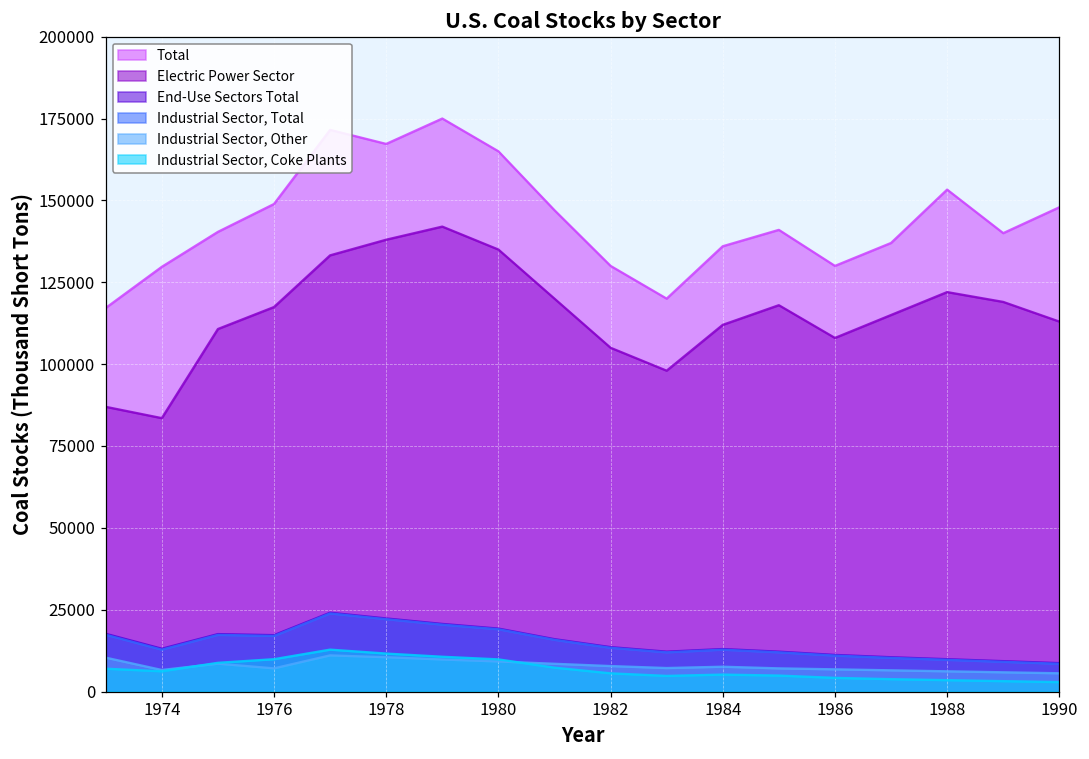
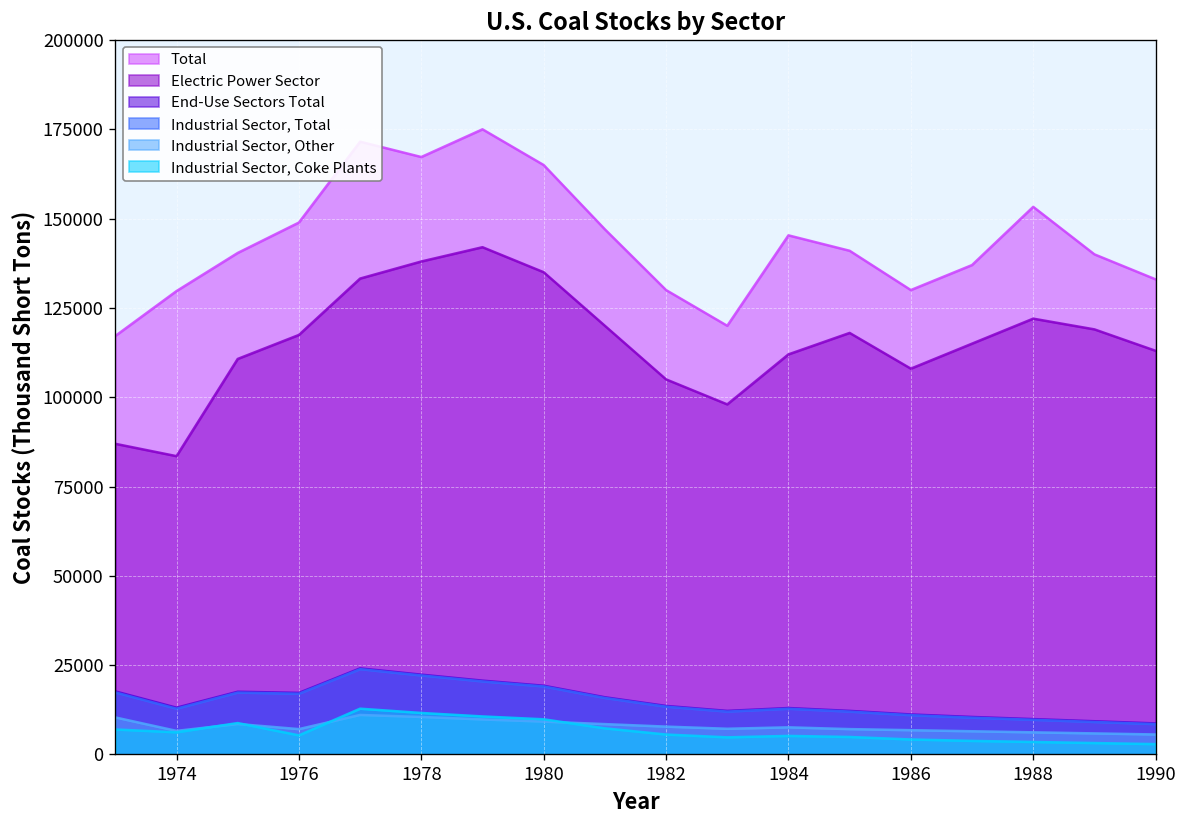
  {
    "Total": {
      "1974": 130000,
      "1976": 149000,
      "1978": 167000,
      "1980": 165000,
      "1982": 130000,
-     "1984": 136000,
+     "1984": 145000,
      "1986": 130000,
      "1988": 153000,
-     "1990": 148000
+     "1990": 133000
    },
    "Industrial Sector, Coke Plants": {
-     "1976": 10000,
+     "1976": 5000,
      "1978": 12000,
      "1982": 6000,
      "1984": 5000,
      "1986": 4000,
      "1988": 4000,
      "1990": 3000
    }
  }
